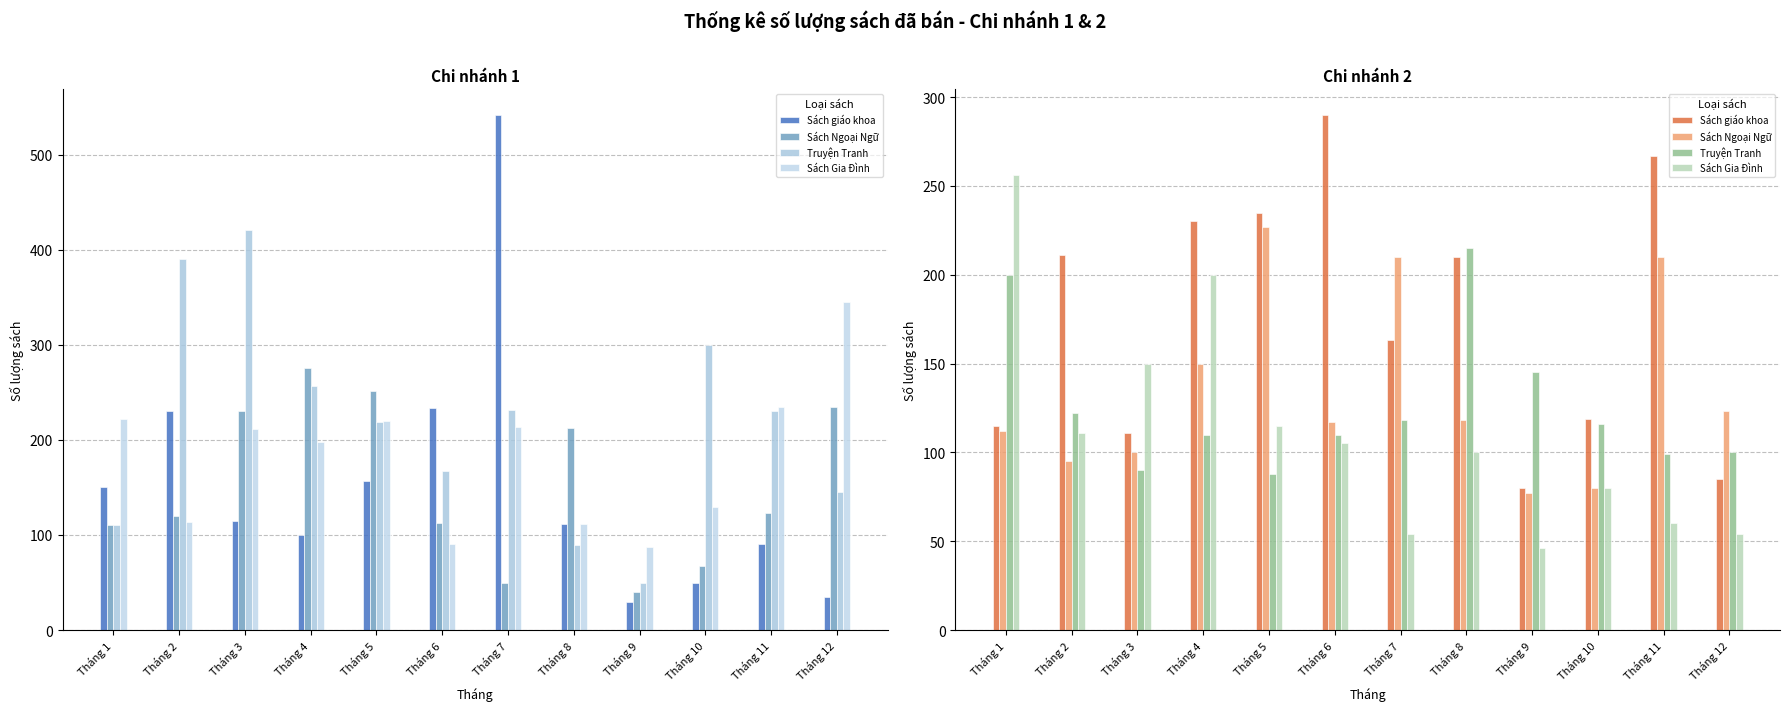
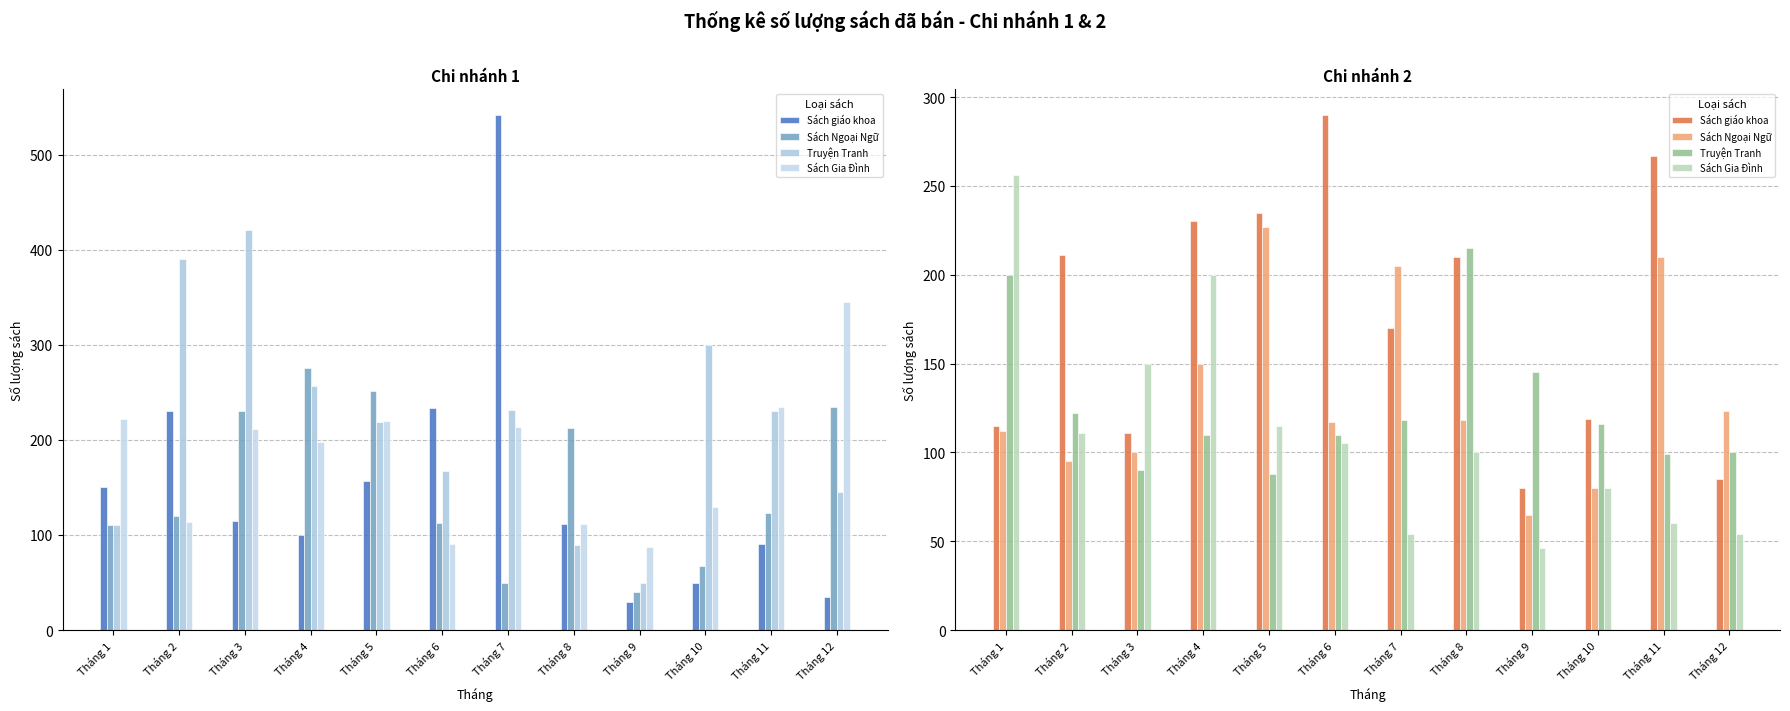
  {
    "Chi nhánh 2": {
      "Sách giáo khoa": {
        "Tháng 1": 115,
        "Tháng 2": 211,
        "Tháng 3": 111,
        "Tháng 4": 230,
        "Tháng 5": 235,
        "Tháng 6": 290,
-       "Tháng 7": 163,
+       "Tháng 7": 170,
        "Tháng 8": 210,
        "Tháng 9": 80,
        "Tháng 10": 119,
        "Tháng 11": 267,
        "Tháng 12": 85
      },
      "Sách Ngoại Ngữ": {
        "Tháng 1": 112,
        "Tháng 2": 95,
        "Tháng 3": 100,
        "Tháng 4": 150,
        "Tháng 5": 227,
        "Tháng 6": 117,
-       "Tháng 7": 210,
+       "Tháng 7": 205,
        "Tháng 8": 118,
-       "Tháng 9": 77,
+       "Tháng 9": 65,
        "Tháng 10": 80,
        "Tháng 11": 210,
        "Tháng 12": 123
      },
      "Truyện Tranh": {
        "Tháng 1": 200,
        "Tháng 2": 122,
        "Tháng 3": 90,
        "Tháng 4": 110,
        "Tháng 5": 88,
        "Tháng 6": 110,
        "Tháng 7": 118,
        "Tháng 8": 215,
        "Tháng 9": 145,
        "Tháng 10": 116,
        "Tháng 11": 99,
        "Tháng 12": 100
      },
      "Sách Gia Đình": {
        "Tháng 1": 256,
        "Tháng 2": 111,
        "Tháng 3": 150,
        "Tháng 4": 200,
        "Tháng 5": 115,
        "Tháng 6": 105,
        "Tháng 7": 54,
        "Tháng 8": 100,
        "Tháng 9": 46,
        "Tháng 10": 80,
        "Tháng 11": 60,
        "Tháng 12": 54
      }
    }
  }
